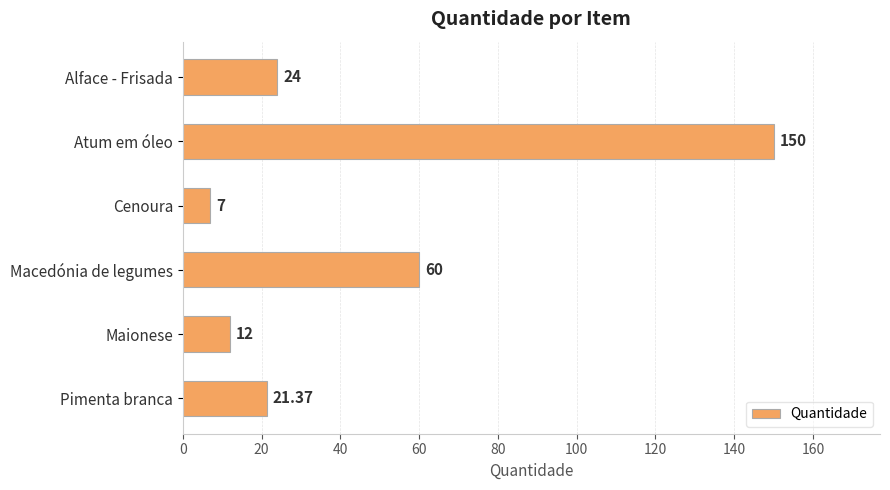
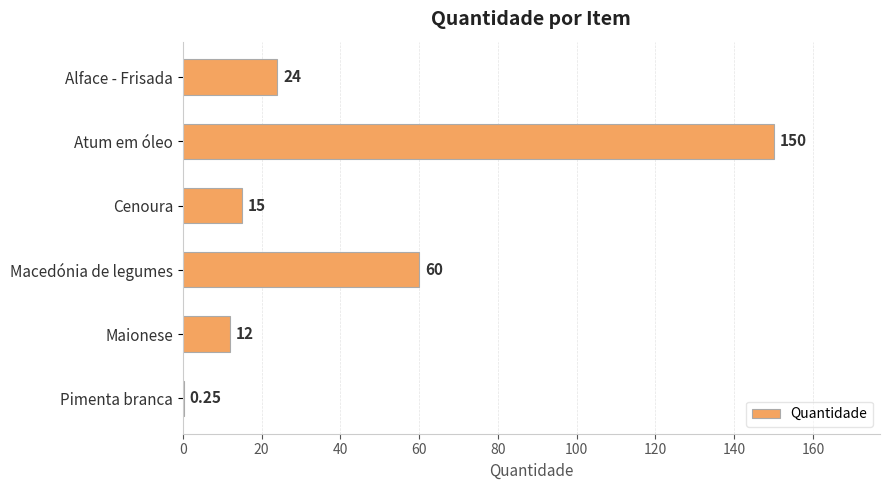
  {
    "Alface - Frisada": 24,
    "Atum em óleo": 150,
-   "Cenoura": 7,
+   "Cenoura": 15,
    "Macedónia de legumes": 60,
    "Maionese": 12,
-   "Pimenta branca": 21.37
+   "Pimenta branca": 0.25
  }
